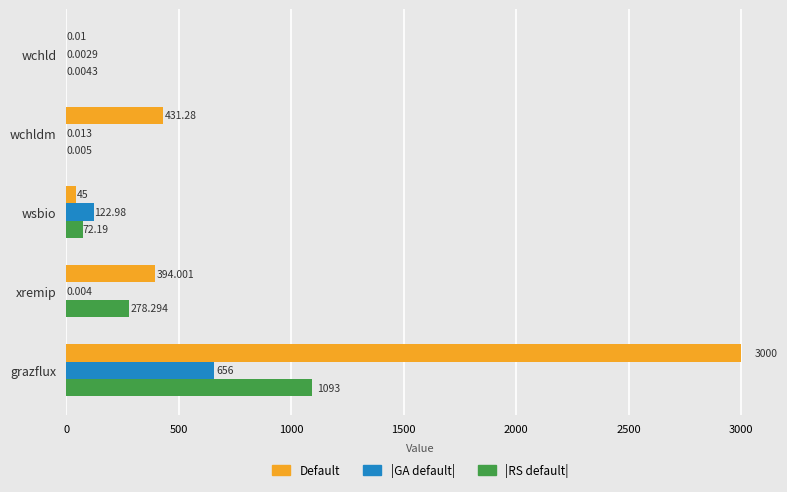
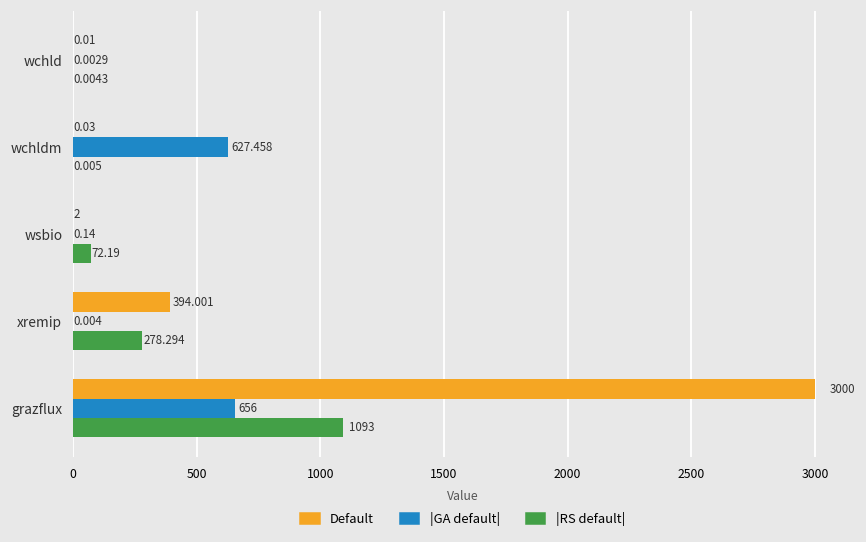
  {
    "Default": {
      "wchld": 0.01,
-     "wchldm": 431.28,
-     "wsbio": 45,
+     "wchldm": 0.03,
+     "wsbio": 2,
      "xremip": 394.001,
      "grazflux": 3000
    },
    "|GA default|": {
      "wchld": 0.0029,
-     "wchldm": 0.013,
-     "wsbio": 122.98,
+     "wchldm": 627.458,
+     "wsbio": 0.14,
      "xremip": 0.004,
      "grazflux": 656
    },
    "|RS default|": {
      "wchld": 0.0043,
      "wchldm": 0.005,
      "wsbio": 72.19,
      "xremip": 278.294,
      "grazflux": 1093
    }
  }
